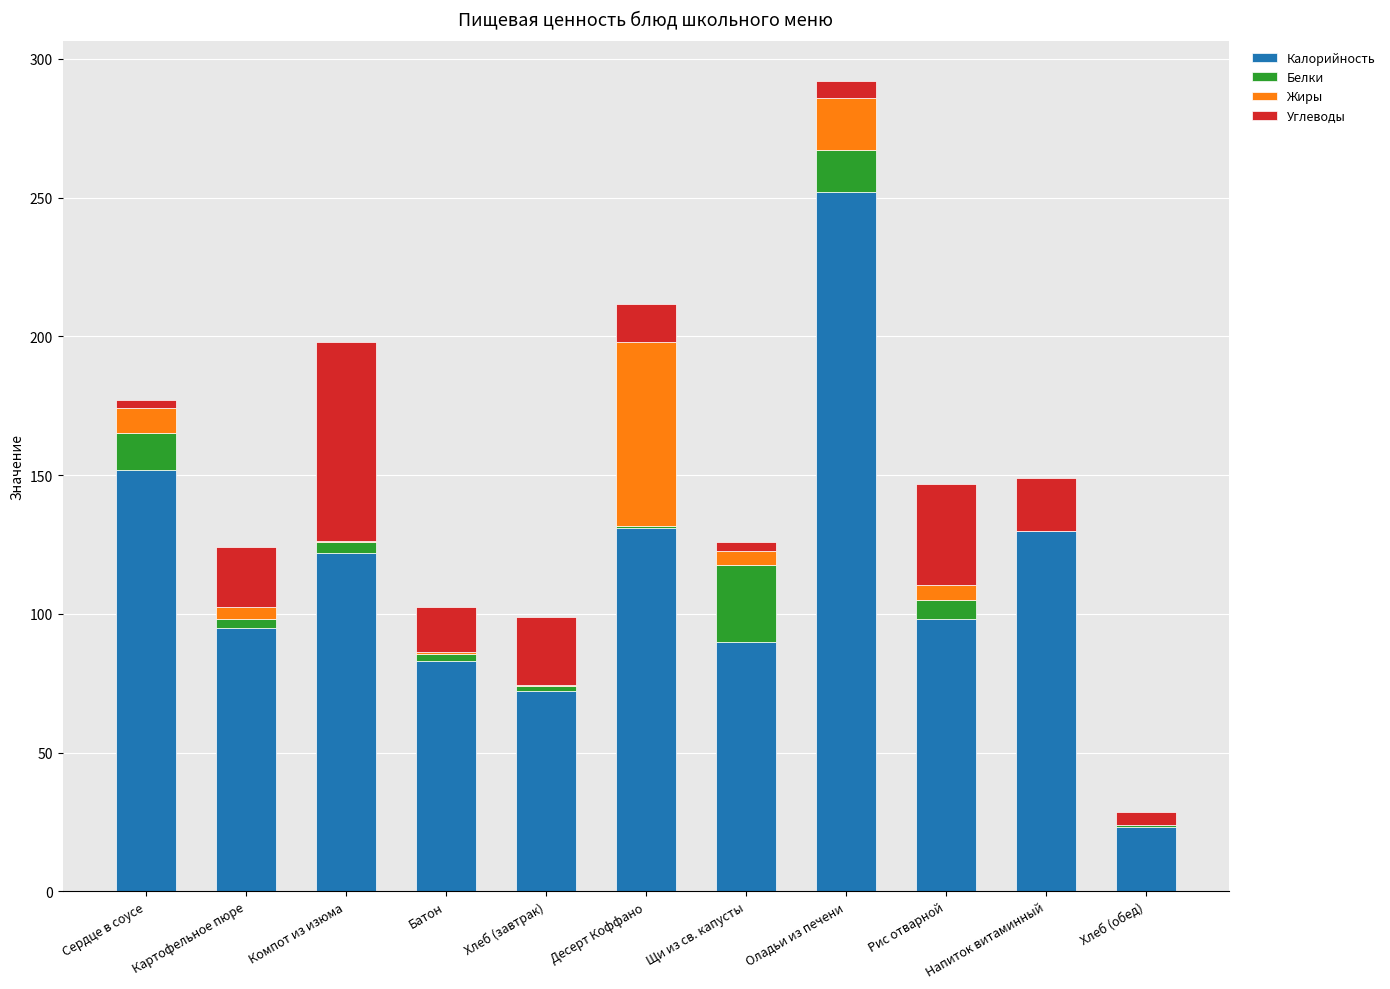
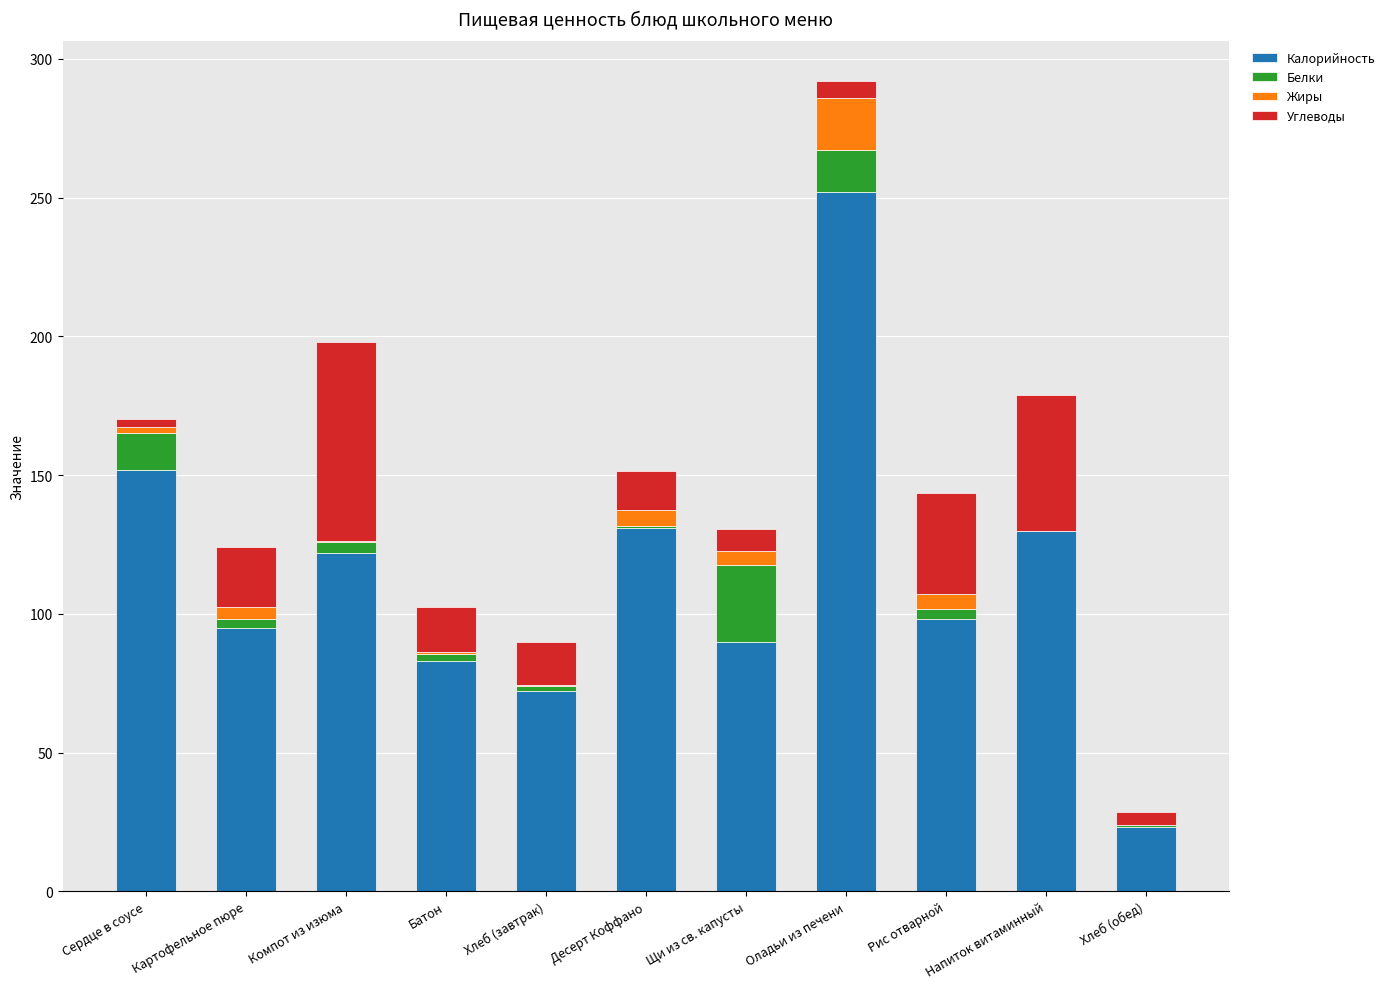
  {
    "Калорийность": {
      "Сердце в соусе": 152,
      "Картофельное пюре": 95,
      "Компот из изюма": 122,
      "Батон": 83,
      "Хлеб (завтрак)": 72,
      "Десерт Коффано": 131,
      "Щи из св. капусты": 90,
      "Оладьи из печени": 252,
      "Рис отварной": 98,
      "Напиток витаминный": 130,
      "Хлеб (обед)": 23
    },
    "Белки": {
      "Сердце в соусе": 13,
      "Картофельное пюре": 3,
      "Компот из изюма": 4,
      "Батон": 2,
      "Хлеб (завтрак)": 2,
      "Щи из св. капусты": 28,
      "Оладьи из печени": 15,
-     "Рис отварной": 7,
+     "Рис отварной": 4,
      "Напиток витаминный": 0
    },
    "Жиры": {
-     "Сердце в соусе": 9,
+     "Сердце в соусе": 2,
      "Картофельное пюре": 4,
-     "Десерт Коффано": 66,
+     "Десерт Коффано": 6,
      "Щи из св. капусты": 5,
      "Оладьи из печени": 18,
      "Рис отварной": 5,
      "Напиток витаминный": 0
    },
    "Углеводы": {
      "Сердце в соусе": 3,
      "Картофельное пюре": 22,
      "Компот из изюма": 72,
      "Батон": 16,
-     "Хлеб (завтрак)": 24,
+     "Хлеб (завтрак)": 15,
      "Десерт Коффано": 14,
-     "Щи из св. капусты": 3,
+     "Щи из св. капусты": 8,
      "Оладьи из печени": 6,
      "Рис отварной": 37,
-     "Напиток витаминный": 19,
+     "Напиток витаминный": 49,
      "Хлеб (обед)": 5
    }
  }
